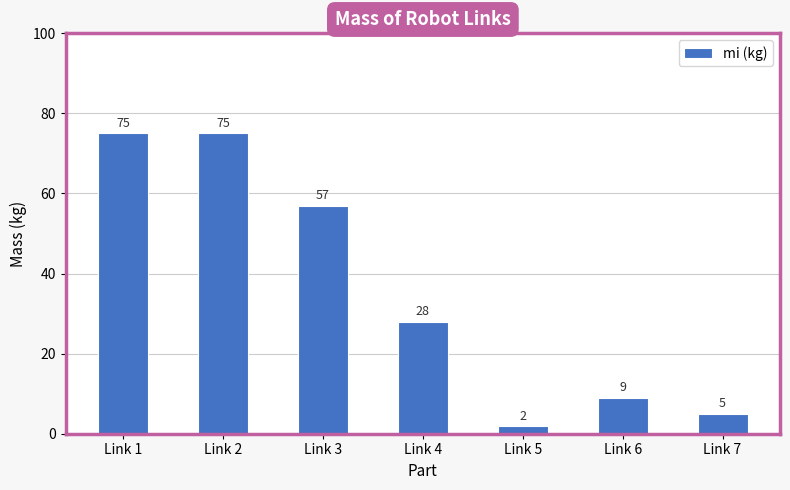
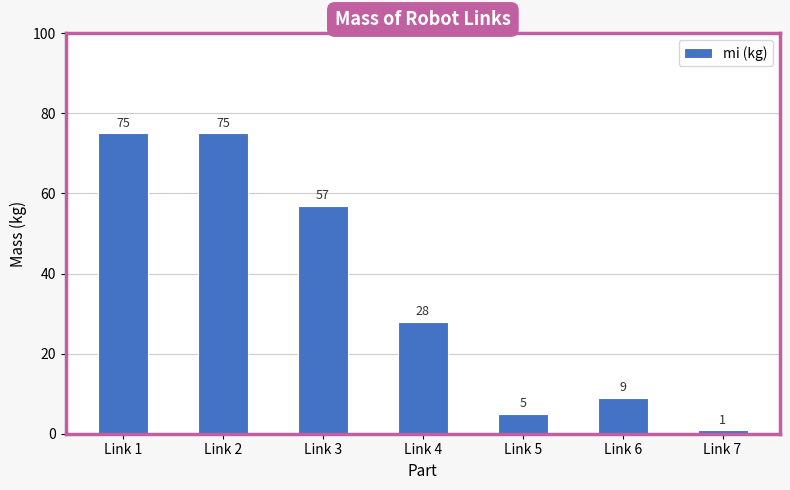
  {
    "Link 1": 75,
    "Link 2": 75,
    "Link 3": 57,
    "Link 4": 28,
-   "Link 5": 2,
+   "Link 5": 5,
    "Link 6": 9,
-   "Link 7": 5
+   "Link 7": 1
  }
